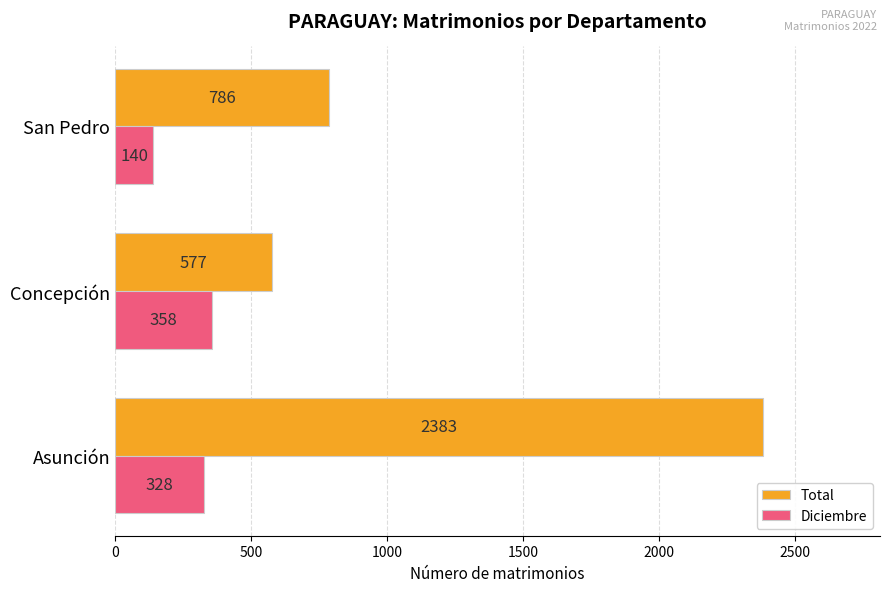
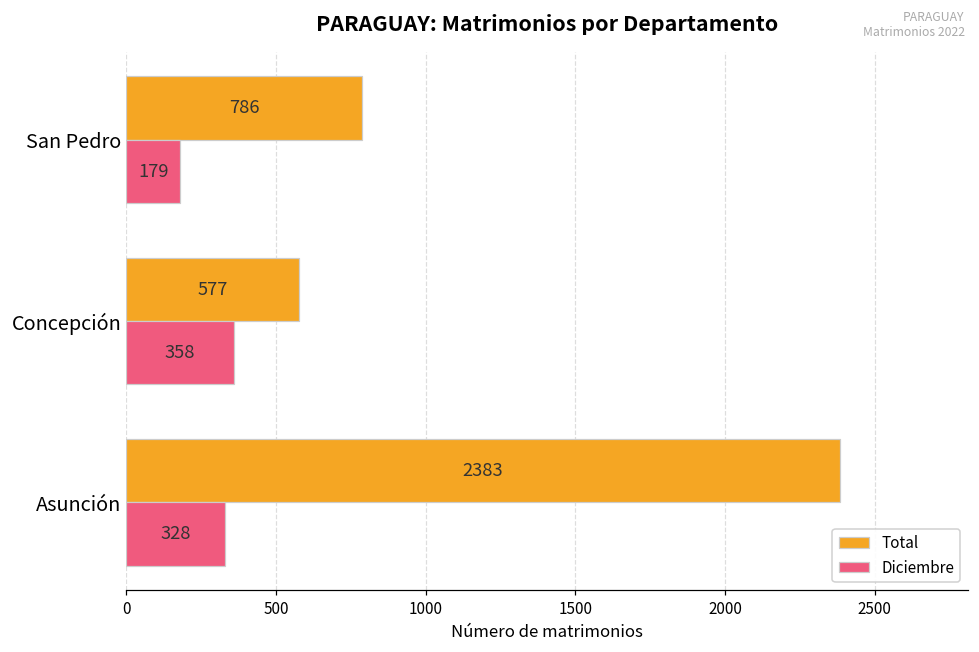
  {
    "Total": {
      "San Pedro": 786,
      "Concepción": 577,
      "Asunción": 2383
    },
    "Diciembre": {
-     "San Pedro": 140,
+     "San Pedro": 179,
      "Concepción": 358,
      "Asunción": 328
    }
  }
